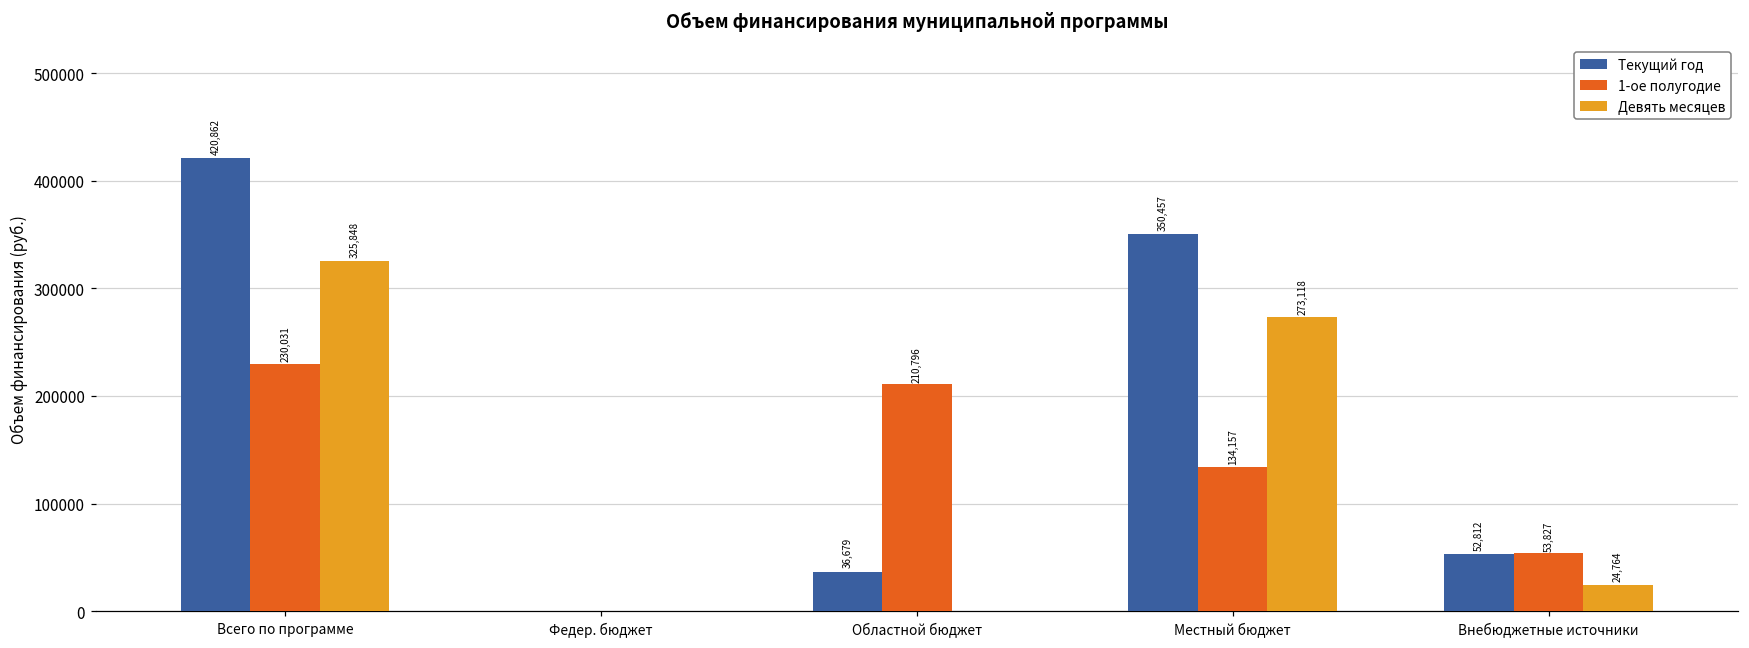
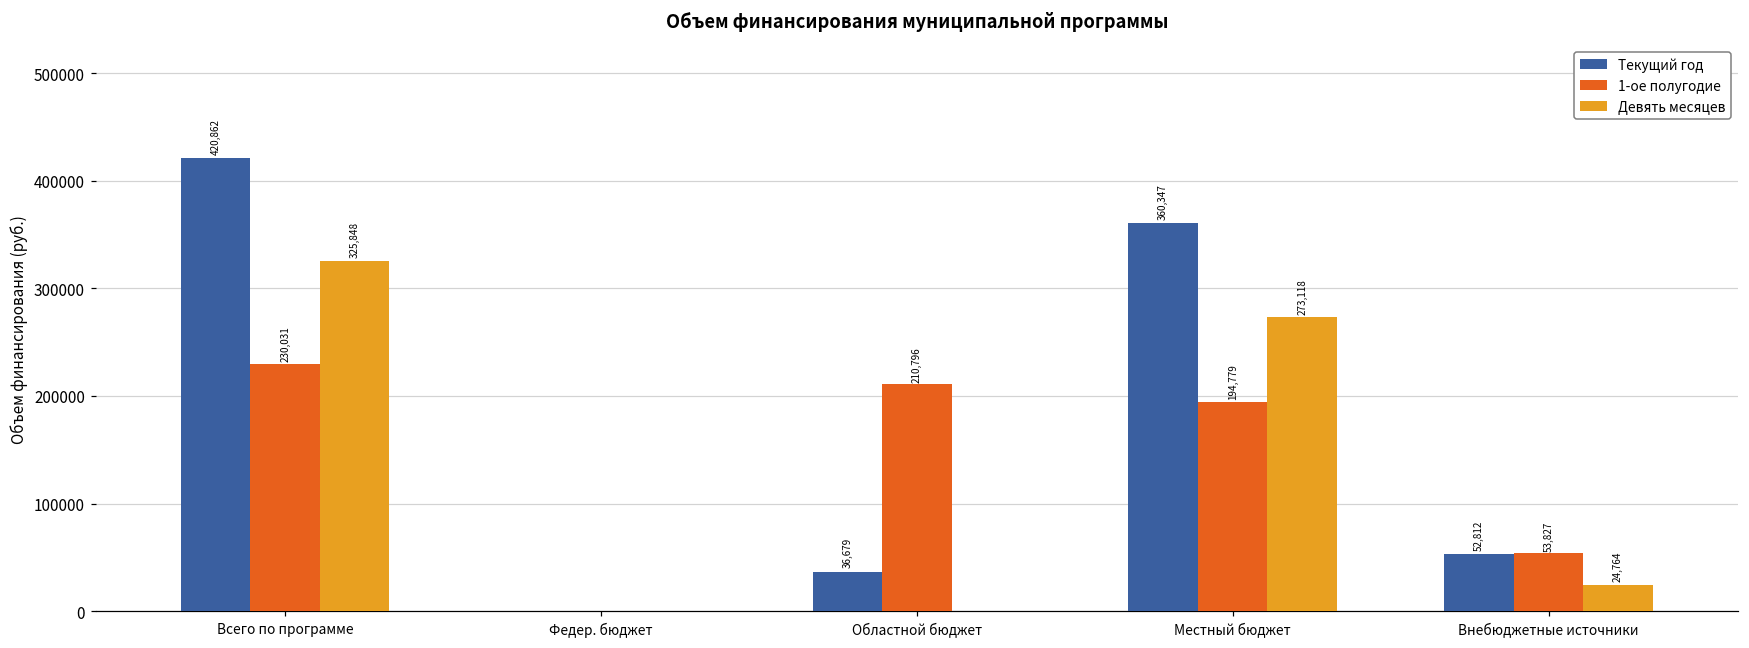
  {
    "Текущий год": {
      "Всего по программе": "420,862",
      "Областной бюджет": "36,679",
-     "Местный бюджет": "350,457",
+     "Местный бюджет": "360,347",
      "Внебюджетные источники": "52,812"
    },
    "1-ое полугодие": {
      "Всего по программе": "230,031",
      "Областной бюджет": "210,796",
-     "Местный бюджет": "134,157",
+     "Местный бюджет": "194,779",
      "Внебюджетные источники": "53,827"
    },
    "Девять месяцев": {
      "Всего по программе": "325,848",
      "Местный бюджет": "273,118",
      "Внебюджетные источники": "24,764"
    }
  }
